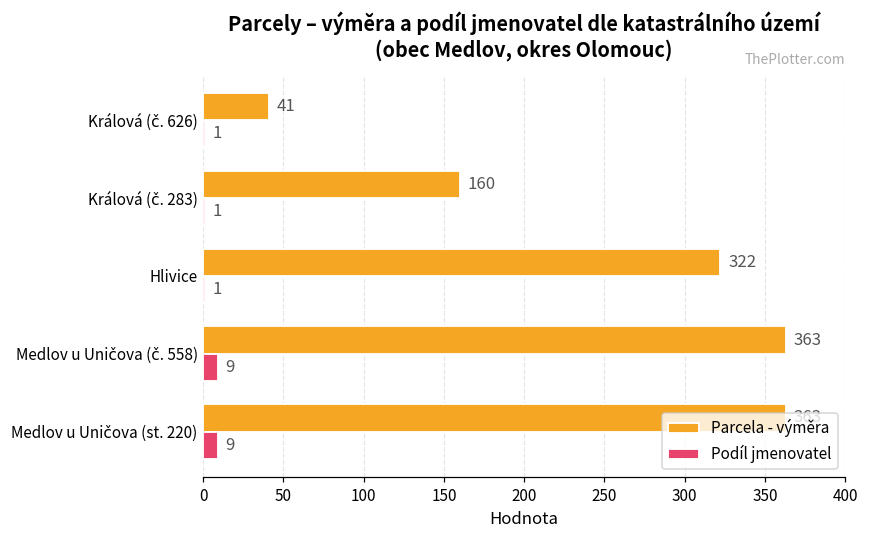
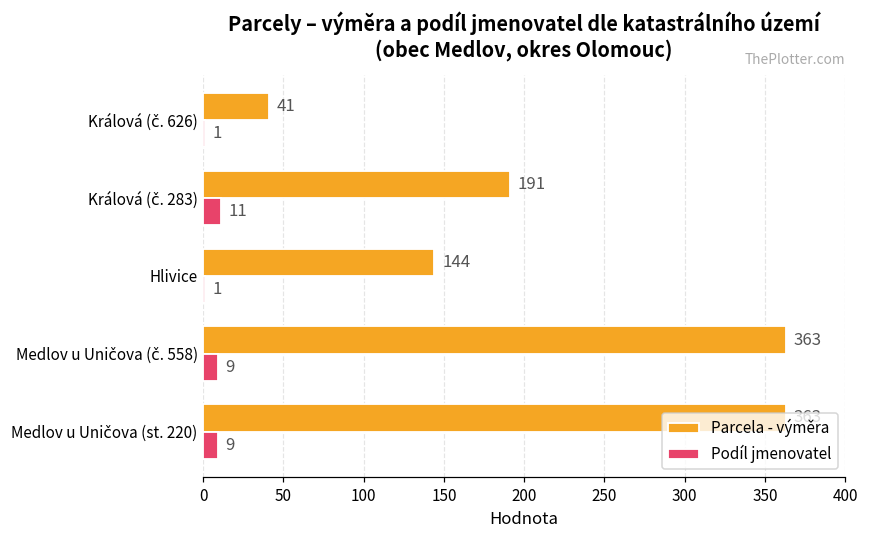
  {
    "Parcela - výměra": {
      "Králová (č. 626)": 41,
-     "Králová (č. 283)": 160,
-     "Hlivice": 322,
+     "Králová (č. 283)": 191,
+     "Hlivice": 144,
      "Medlov u Uničova (č. 558)": 363
    },
    "Podíl jmenovatel": {
      "Králová (č. 626)": 1,
-     "Králová (č. 283)": 1,
+     "Králová (č. 283)": 11,
      "Hlivice": 1,
      "Medlov u Uničova (č. 558)": 9,
      "Medlov u Uničova (st. 220)": 9
    }
  }
